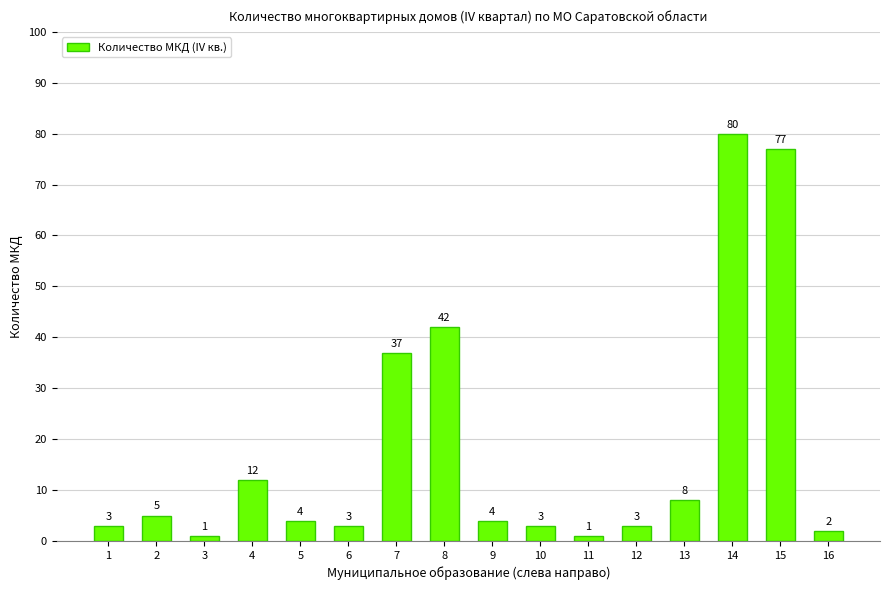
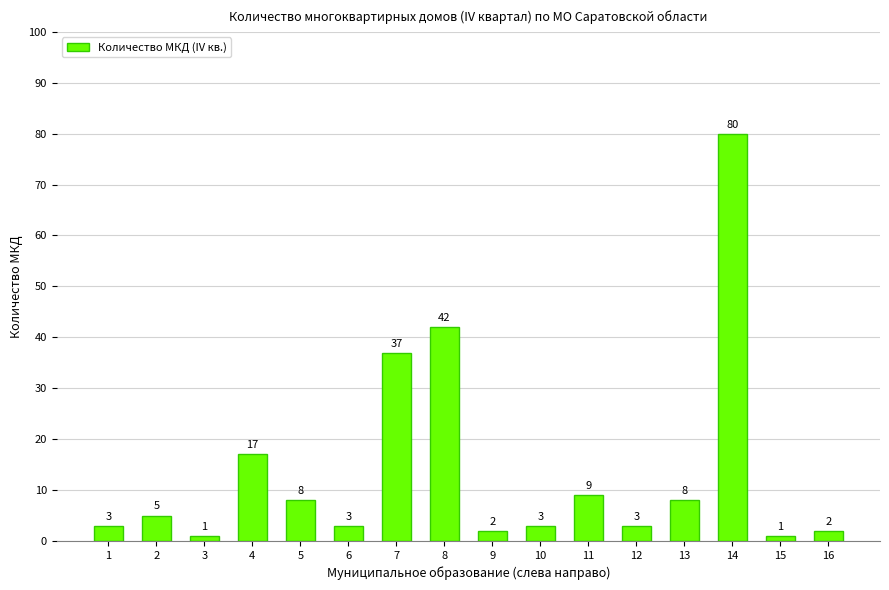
  {
    "1": 3,
    "2": 5,
    "3": 1,
-   "4": 12,
-   "5": 4,
+   "4": 17,
+   "5": 8,
    "6": 3,
    "7": 37,
    "8": 42,
-   "9": 4,
+   "9": 2,
    "10": 3,
-   "11": 1,
+   "11": 9,
    "12": 3,
    "13": 8,
    "14": 80,
-   "15": 77,
+   "15": 1,
    "16": 2
  }
